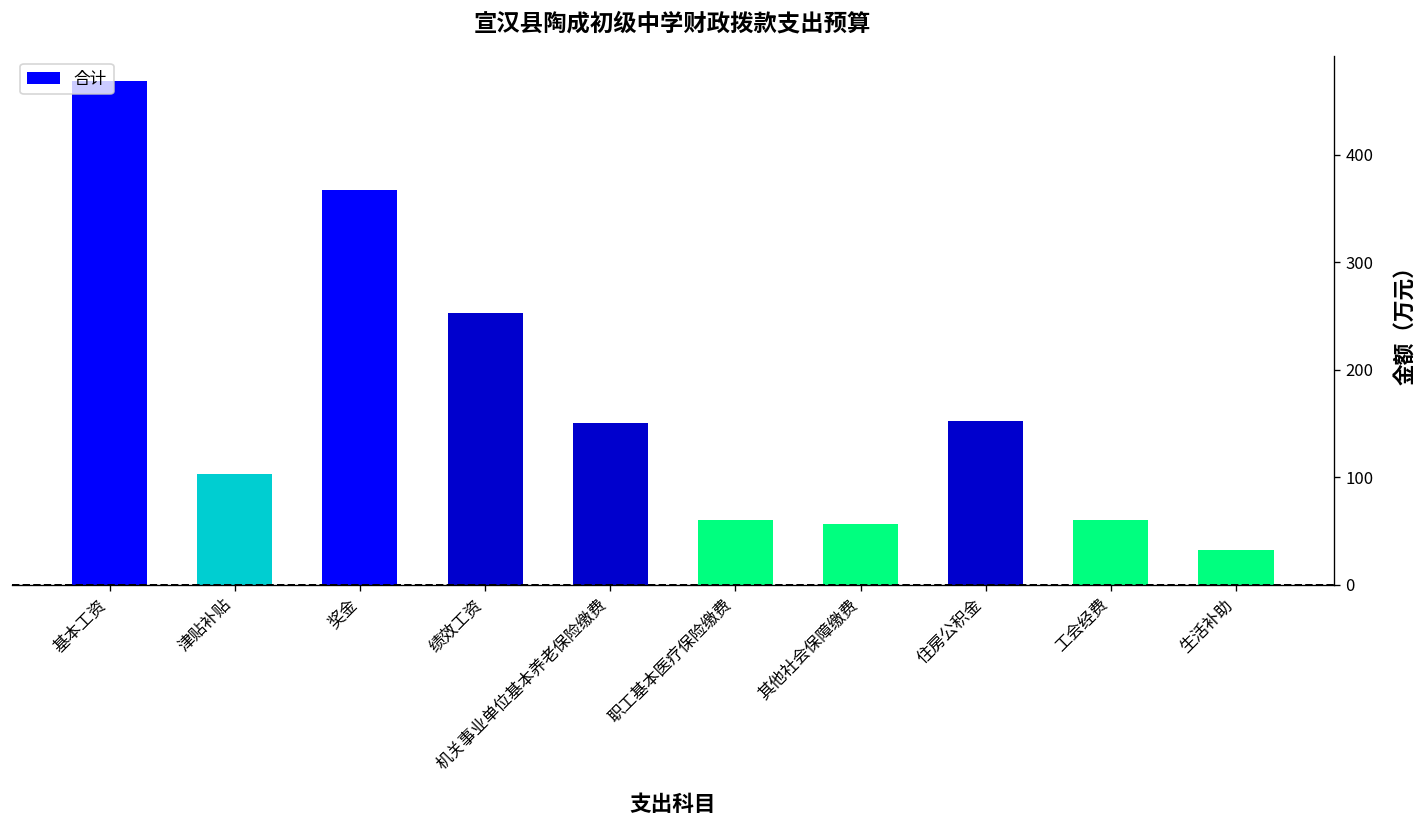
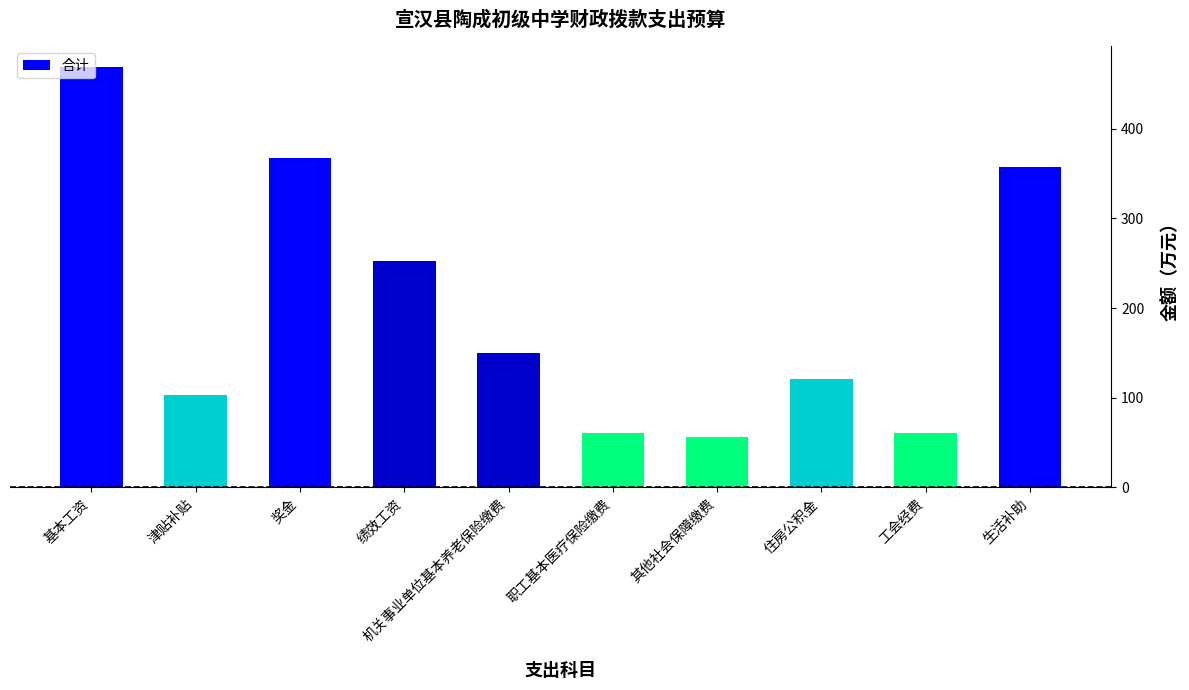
  {
    "津贴补贴": 100,
    "奖金": 370,
    "绩效工资": 250,
    "机关事业单位基本养老保险缴费": 150,
    "职工基本医疗保险缴费": 60,
    "其他社会保障缴费": 60,
-   "住房公积金": 150,
+   "住房公积金": 120,
    "工会经费": 60,
-   "生活补助": 30
+   "生活补助": 360
  }
